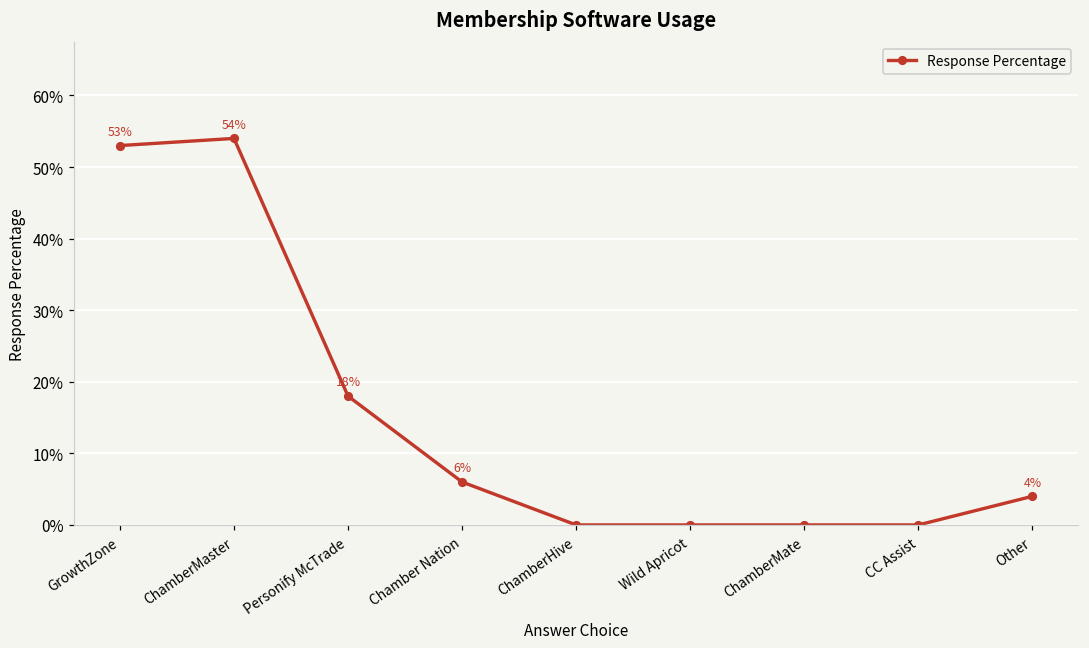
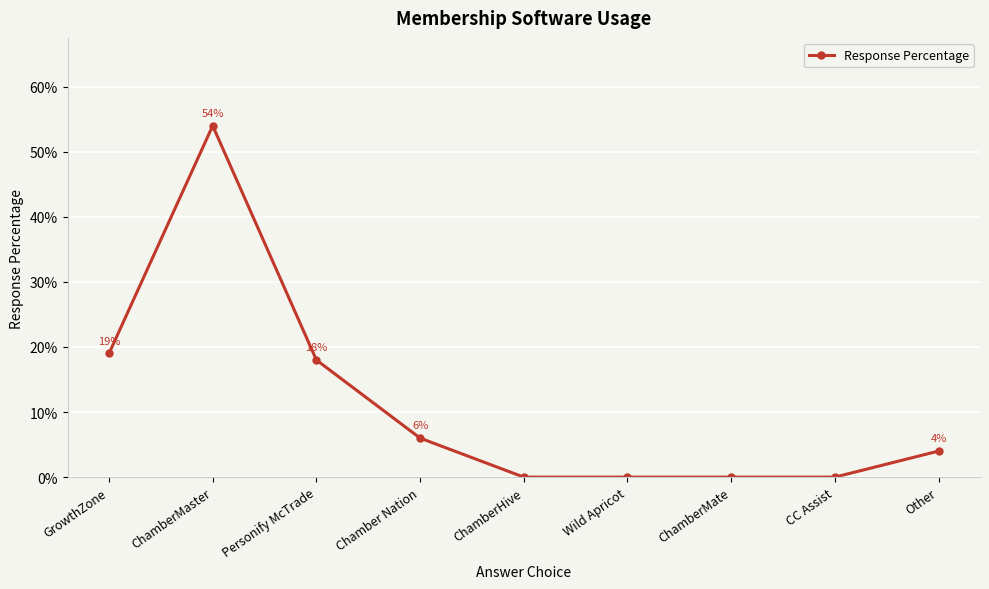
  {
-   "GrowthZone": "53%",
+   "GrowthZone": "19%",
    "ChamberMaster": "54%",
    "Personify McTrade": "18%",
    "Chamber Nation": "6%",
    "Other": "4%"
  }
